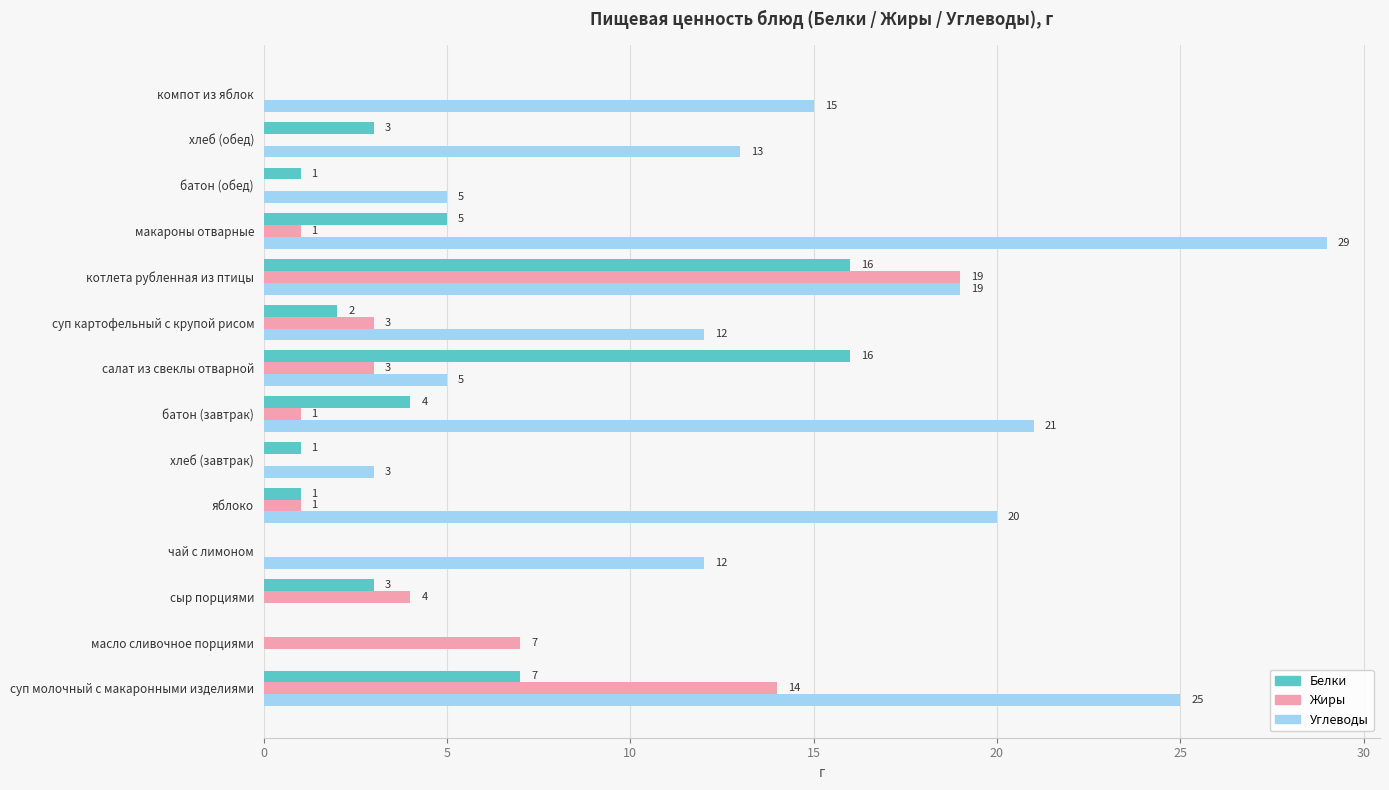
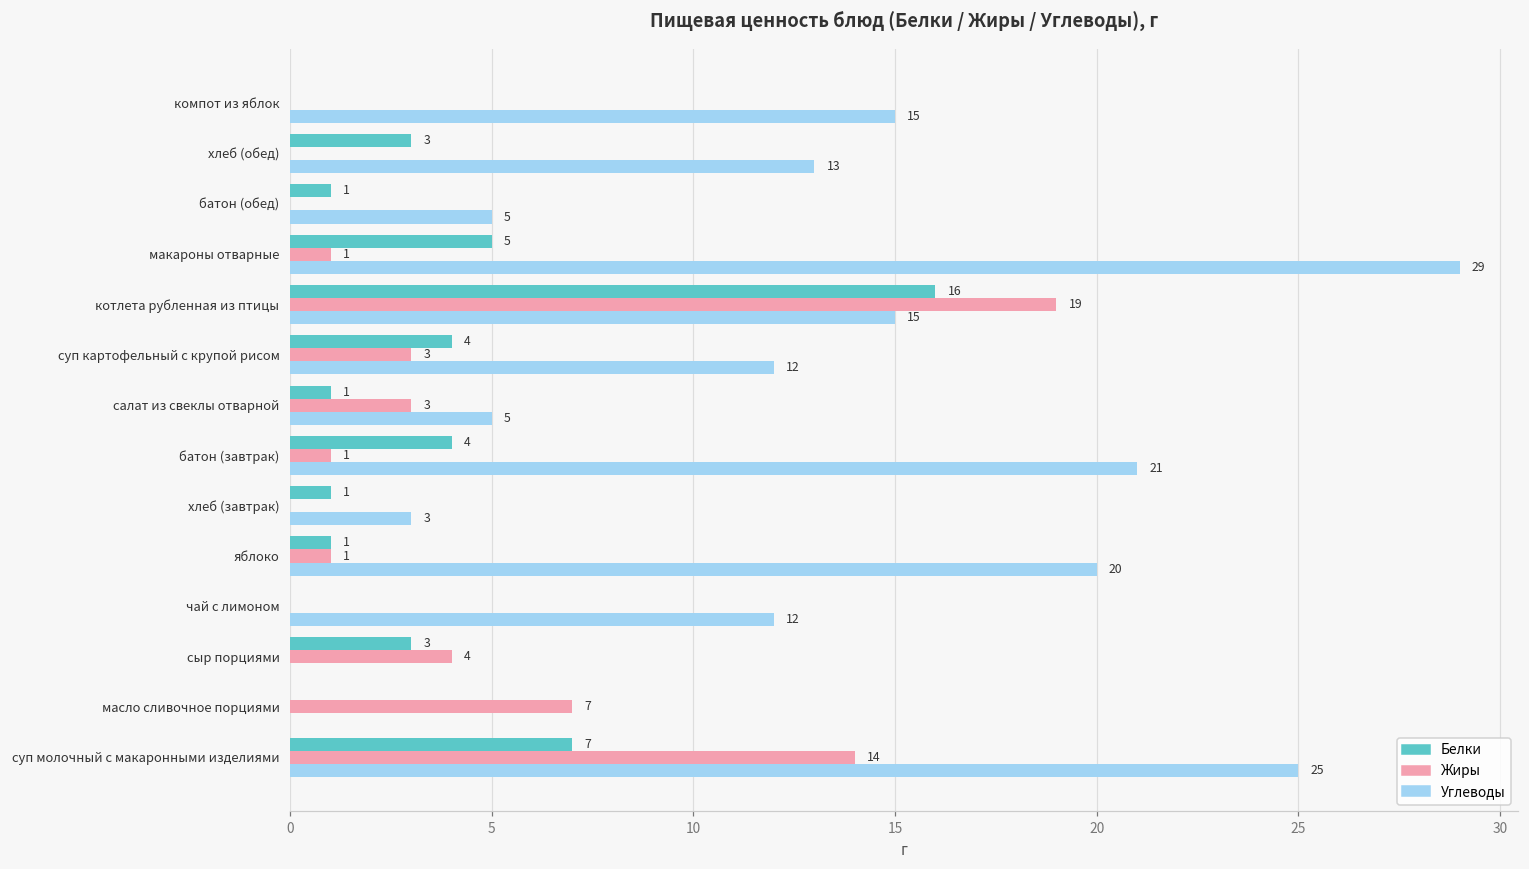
  {
    "Белки": {
      "хлеб (обед)": 3,
      "батон (обед)": 1,
      "макароны отварные": 5,
      "котлета рубленная из птицы": 16,
-     "суп картофельный с крупой рисом": 2,
-     "салат из свеклы отварной": 16,
+     "суп картофельный с крупой рисом": 4,
+     "салат из свеклы отварной": 1,
      "батон (завтрак)": 4,
      "хлеб (завтрак)": 1,
      "яблоко": 1,
      "сыр порциями": 3,
      "суп молочный с макаронными изделиями": 7
    },
    "Жиры": {
      "макароны отварные": 1,
      "котлета рубленная из птицы": 19,
      "суп картофельный с крупой рисом": 3,
      "салат из свеклы отварной": 3,
      "батон (завтрак)": 1,
      "яблоко": 1,
      "сыр порциями": 4,
      "масло сливочное порциями": 7,
      "суп молочный с макаронными изделиями": 14
    },
    "Углеводы": {
      "компот из яблок": 15,
      "хлеб (обед)": 13,
      "батон (обед)": 5,
      "макароны отварные": 29,
-     "котлета рубленная из птицы": 19,
+     "котлета рубленная из птицы": 15,
      "суп картофельный с крупой рисом": 12,
      "салат из свеклы отварной": 5,
      "батон (завтрак)": 21,
      "хлеб (завтрак)": 3,
      "яблоко": 20,
      "чай с лимоном": 12,
      "суп молочный с макаронными изделиями": 25
    }
  }
